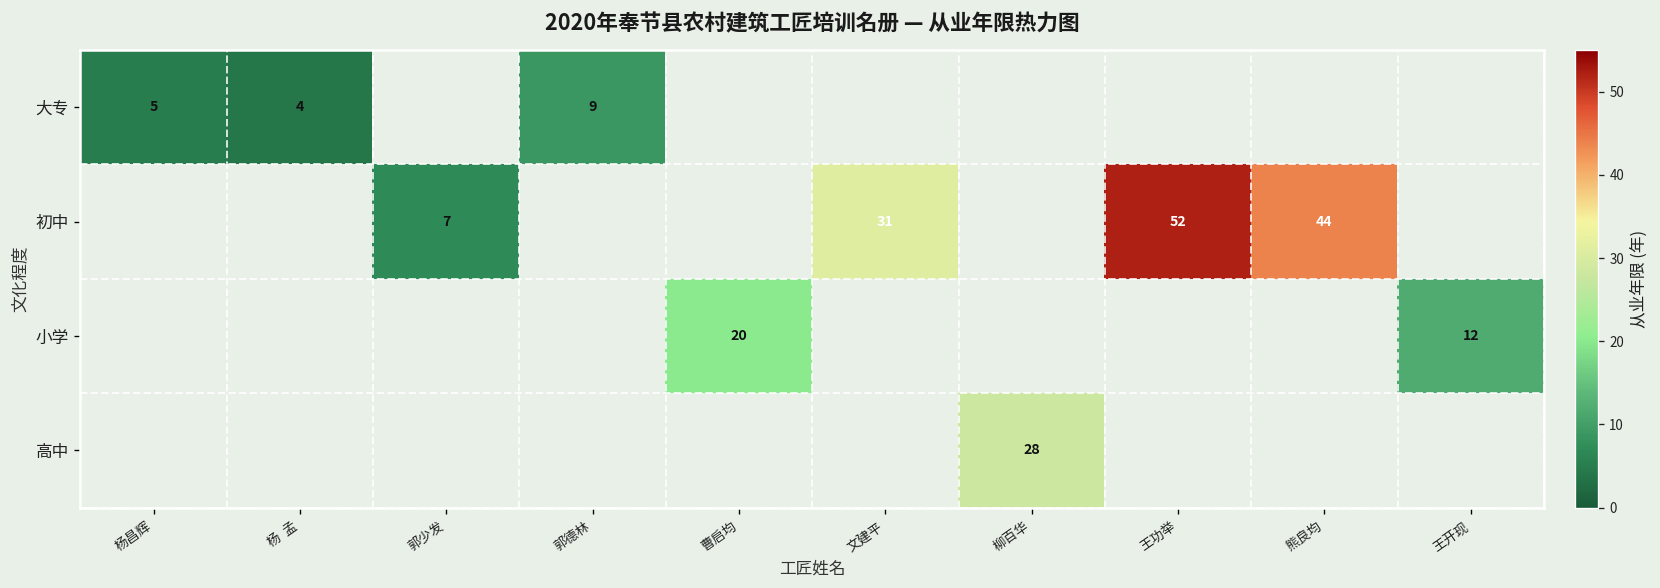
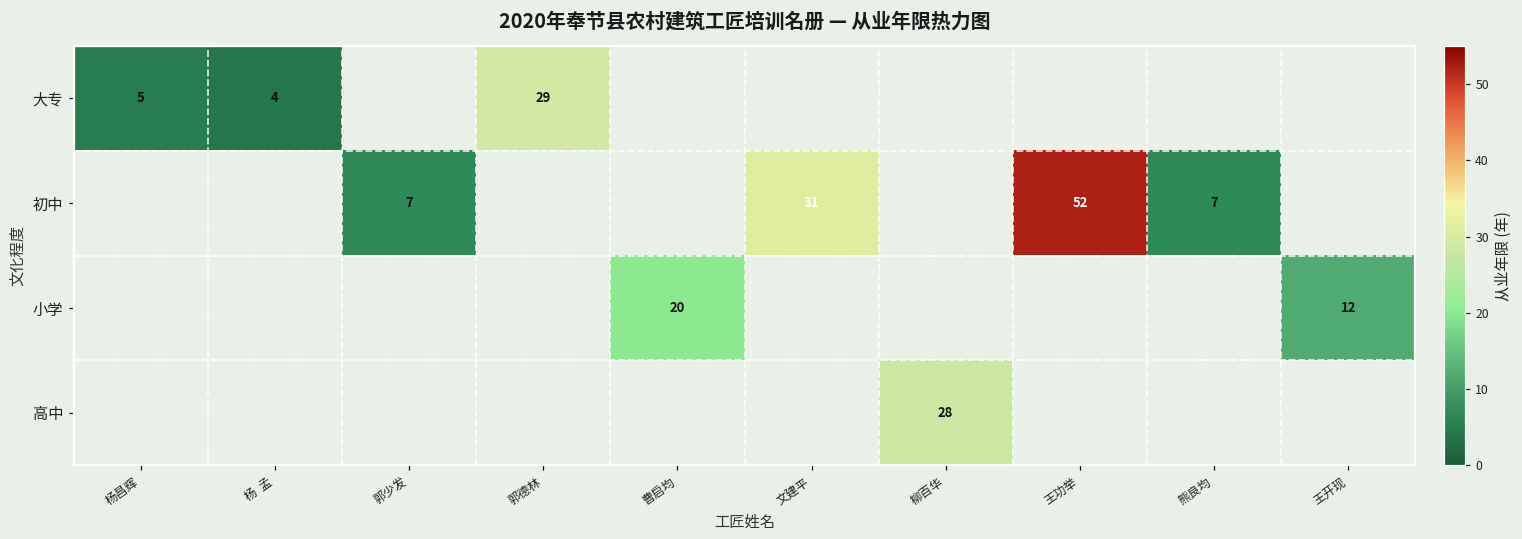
  {
    "大专": {
      "杨昌辉": 5,
      "杨 孟": 4,
-     "郭德林": 9
+     "郭德林": 29
    },
    "初中": {
      "郭少发": 7,
      "文建平": 31,
      "王功举": 52,
-     "熊良均": 44
+     "熊良均": 7
    },
    "小学": {
      "曹启均": 20,
      "王开现": 12
    },
    "高中": {
      "柳百华": 28
    }
  }
